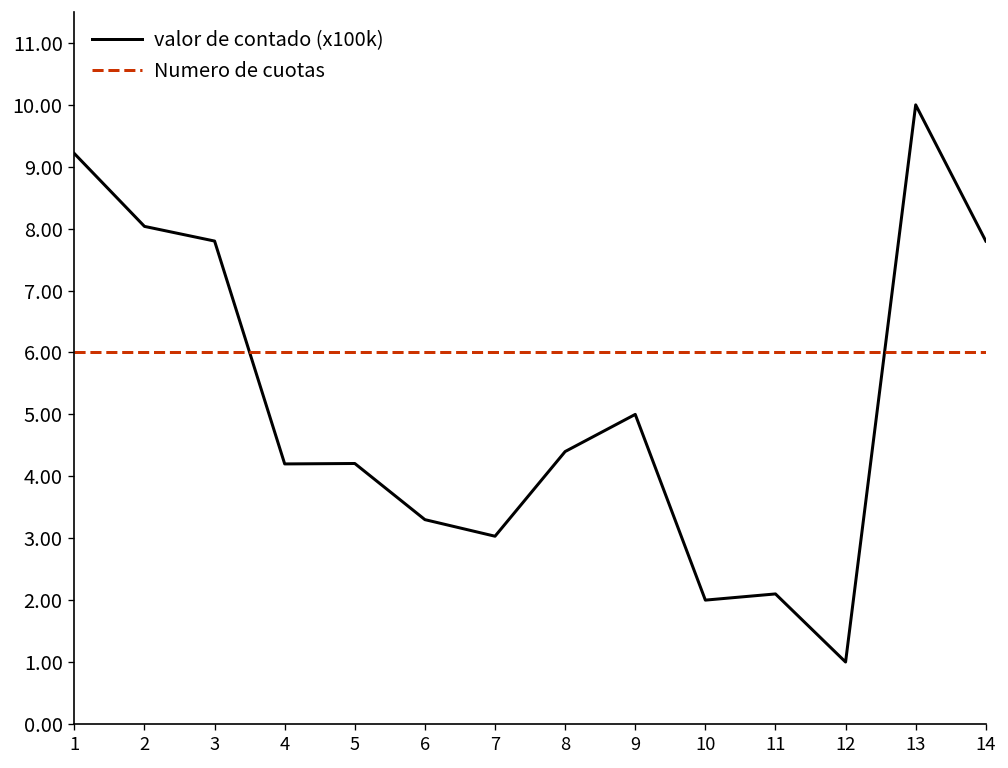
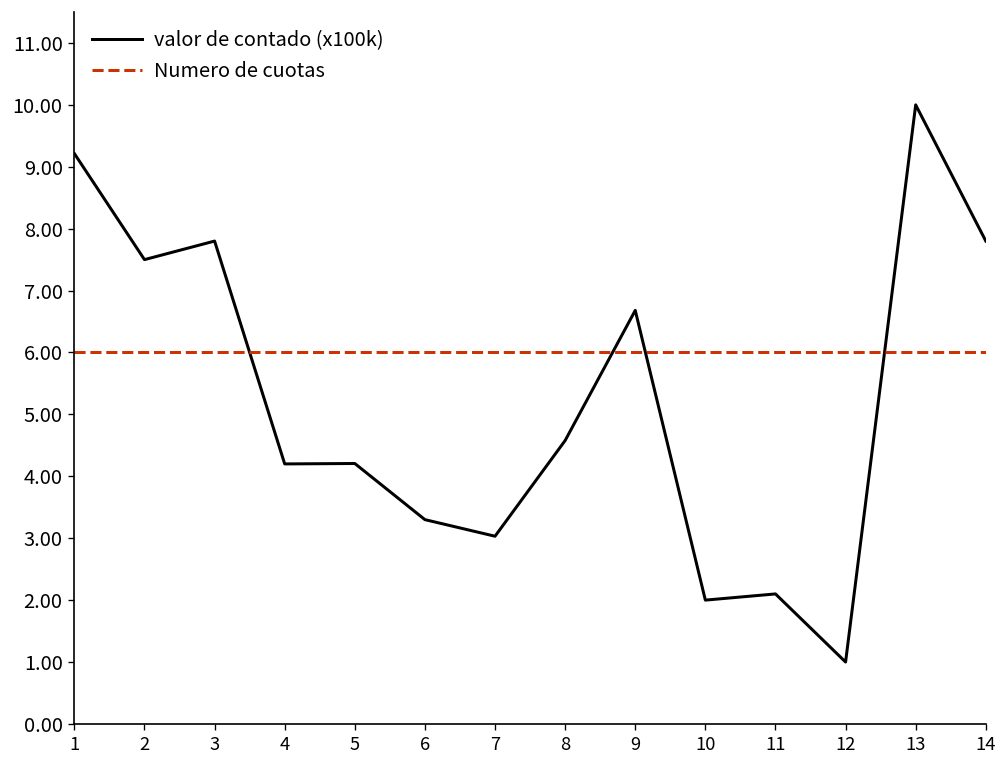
  {
    "valor de contado (x100k)": {
      "1": 9.2,
-     "2": 8.0,
+     "2": 7.5,
      "3": 7.8,
      "4": 4.2,
      "5": 4.2,
      "6": 3.3,
      "7": 3.0,
-     "8": 4.4,
-     "9": 5.0,
+     "8": 4.6,
+     "9": 6.7,
      "10": 2.0,
      "11": 2.1,
      "12": 1.0,
      "13": 10.0,
      "14": 7.8
    },
    "Numero de cuotas": {
      "1": 6.0,
      "2": 6.0,
      "3": 6.0,
      "4": 6.0,
      "5": 6.0,
      "6": 6.0,
      "7": 6.0,
      "8": 6.0,
      "9": 6.0,
      "10": 6.0,
      "11": 6.0,
      "12": 6.0,
      "13": 6.0,
      "14": 6.0
    }
  }
